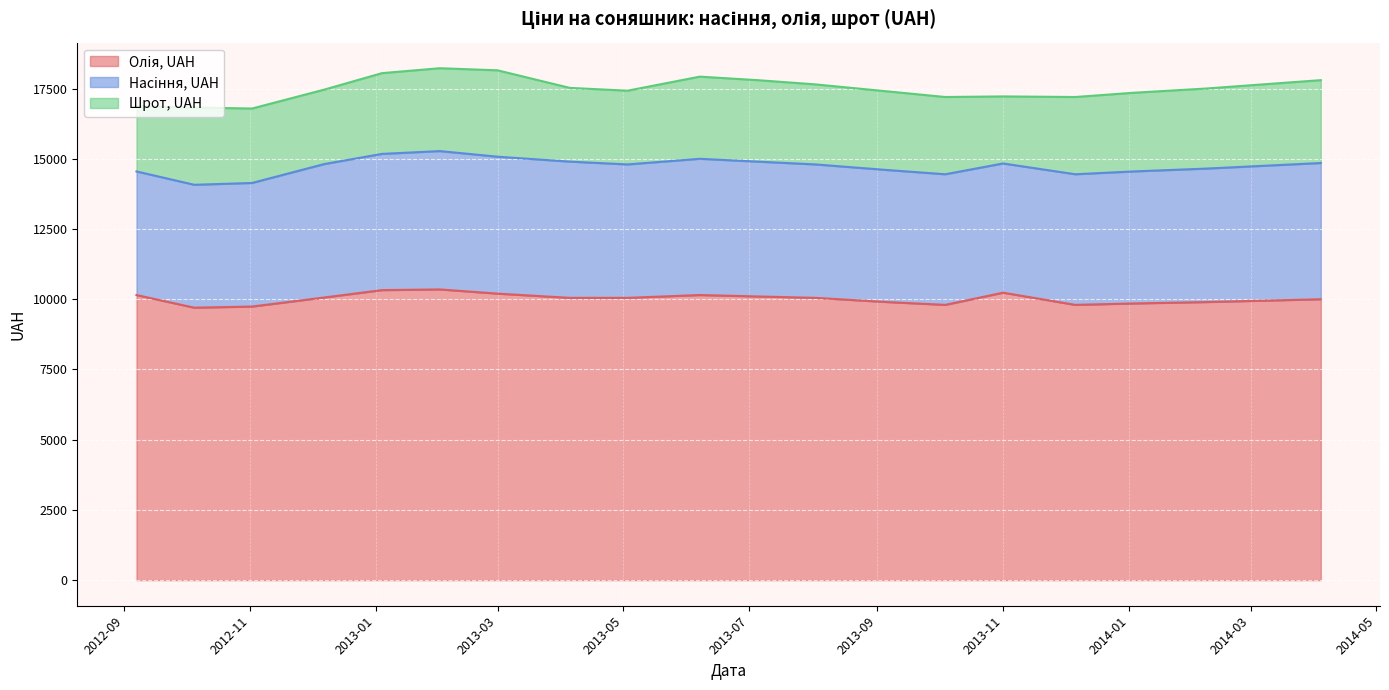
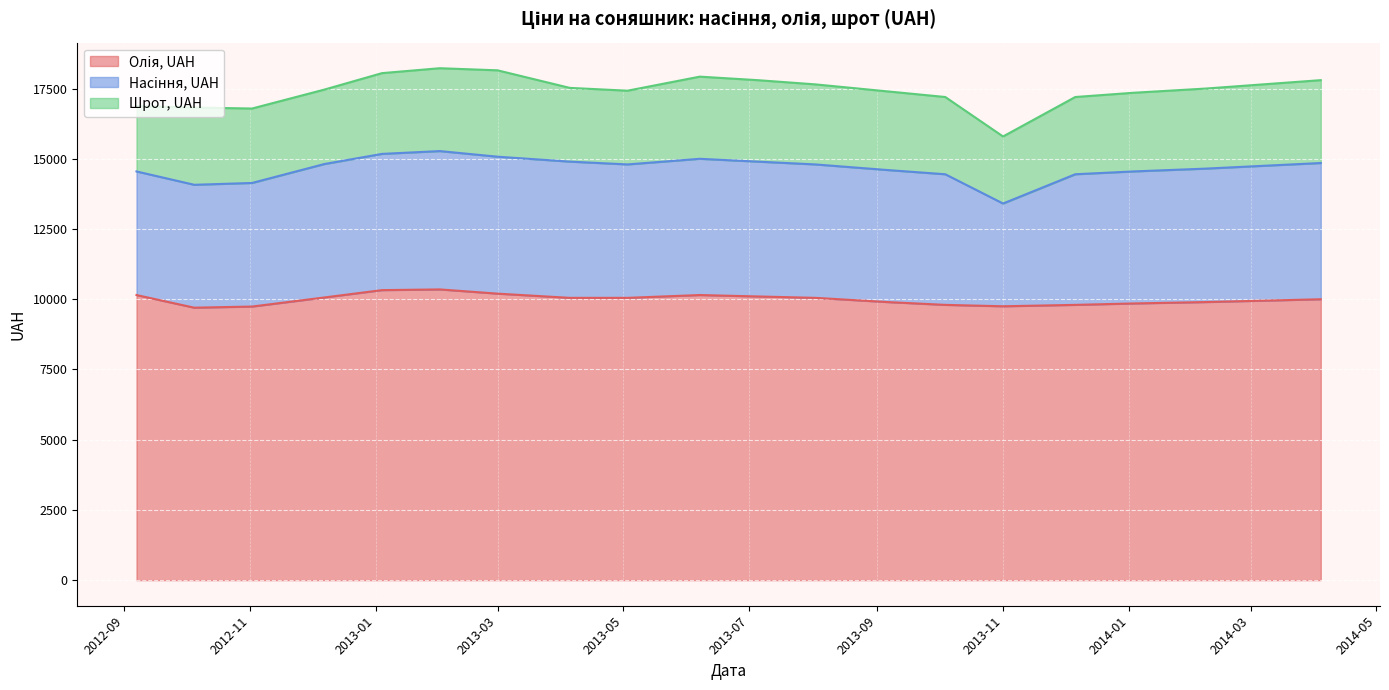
  {
    "Олія, UAH": {
      "2013-03": 10200,
-     "2013-11": 10200
+     "2013-11": 9800
    },
    "Насіння, UAH": {
      "2013-03": 4900,
-     "2013-11": 4600
+     "2013-11": 3700
    },
    "Шрот, UAH": {
      "2013-03": 3100,
      "2013-11": 2400
    }
  }
